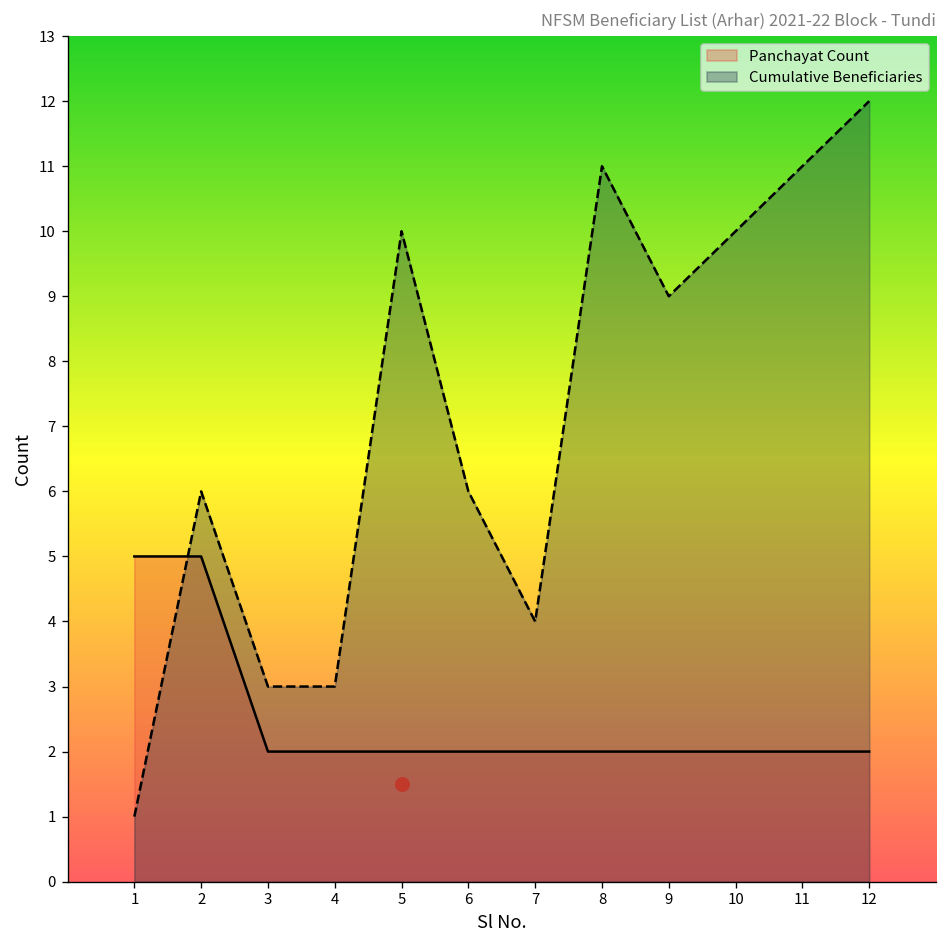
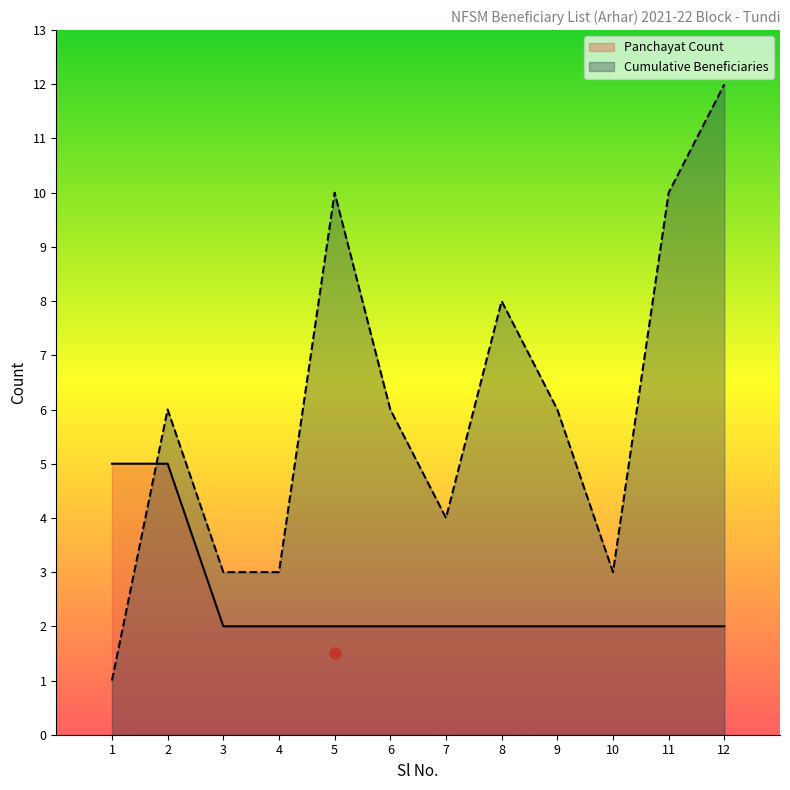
  {
    "Cumulative Beneficiaries": {
      "1": 1,
      "2": 6,
      "3": 3,
      "4": 3,
      "5": 10,
      "6": 6,
      "7": 4,
-     "8": 11,
-     "9": 9,
-     "10": 10,
-     "11": 11,
+     "8": 8,
+     "9": 6,
+     "10": 3,
+     "11": 10,
      "12": 12
    }
  }
